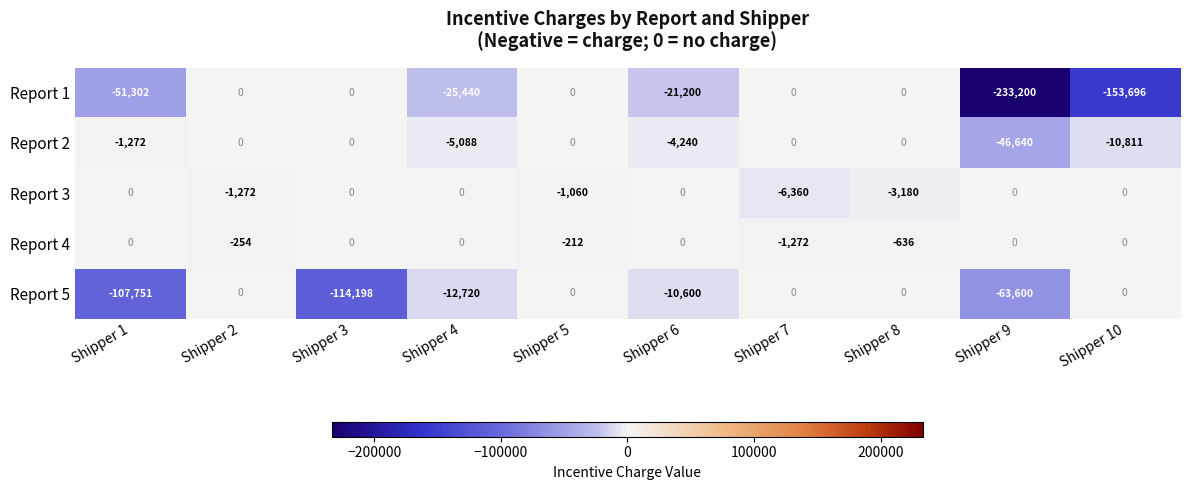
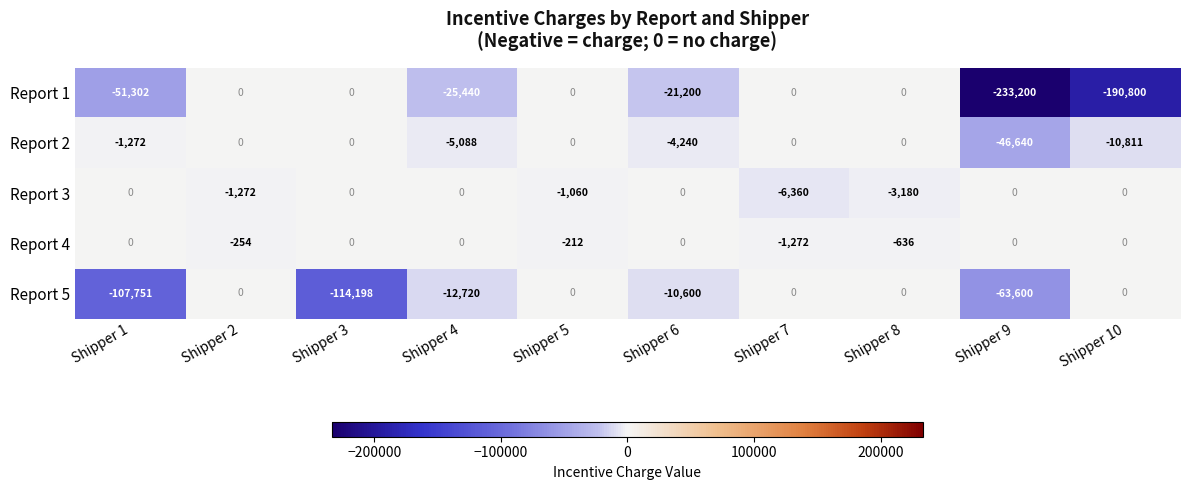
  {
    "Report 1": {
      "Shipper 1": "-51,302",
      "Shipper 2": "0",
      "Shipper 3": "0",
      "Shipper 4": "-25,440",
      "Shipper 5": "0",
      "Shipper 6": "-21,200",
      "Shipper 7": "0",
      "Shipper 8": "0",
      "Shipper 9": "-233,200",
-     "Shipper 10": "-153,696"
+     "Shipper 10": "-190,800"
    },
    "Report 2": {
      "Shipper 1": "-1,272",
      "Shipper 2": "0",
      "Shipper 3": "0",
      "Shipper 4": "-5,088",
      "Shipper 5": "0",
      "Shipper 6": "-4,240",
      "Shipper 7": "0",
      "Shipper 8": "0",
      "Shipper 9": "-46,640",
      "Shipper 10": "-10,811"
    },
    "Report 3": {
      "Shipper 1": "0",
      "Shipper 2": "-1,272",
      "Shipper 3": "0",
      "Shipper 4": "0",
      "Shipper 5": "-1,060",
      "Shipper 6": "0",
      "Shipper 7": "-6,360",
      "Shipper 8": "-3,180",
      "Shipper 9": "0",
      "Shipper 10": "0"
    },
    "Report 4": {
      "Shipper 1": "0",
      "Shipper 2": "-254",
      "Shipper 3": "0",
      "Shipper 4": "0",
      "Shipper 5": "-212",
      "Shipper 6": "0",
      "Shipper 7": "-1,272",
      "Shipper 8": "-636",
      "Shipper 9": "0",
      "Shipper 10": "0"
    },
    "Report 5": {
      "Shipper 1": "-107,751",
      "Shipper 2": "0",
      "Shipper 3": "-114,198",
      "Shipper 4": "-12,720",
      "Shipper 5": "0",
      "Shipper 6": "-10,600",
      "Shipper 7": "0",
      "Shipper 8": "0",
      "Shipper 9": "-63,600",
      "Shipper 10": "0"
    }
  }
